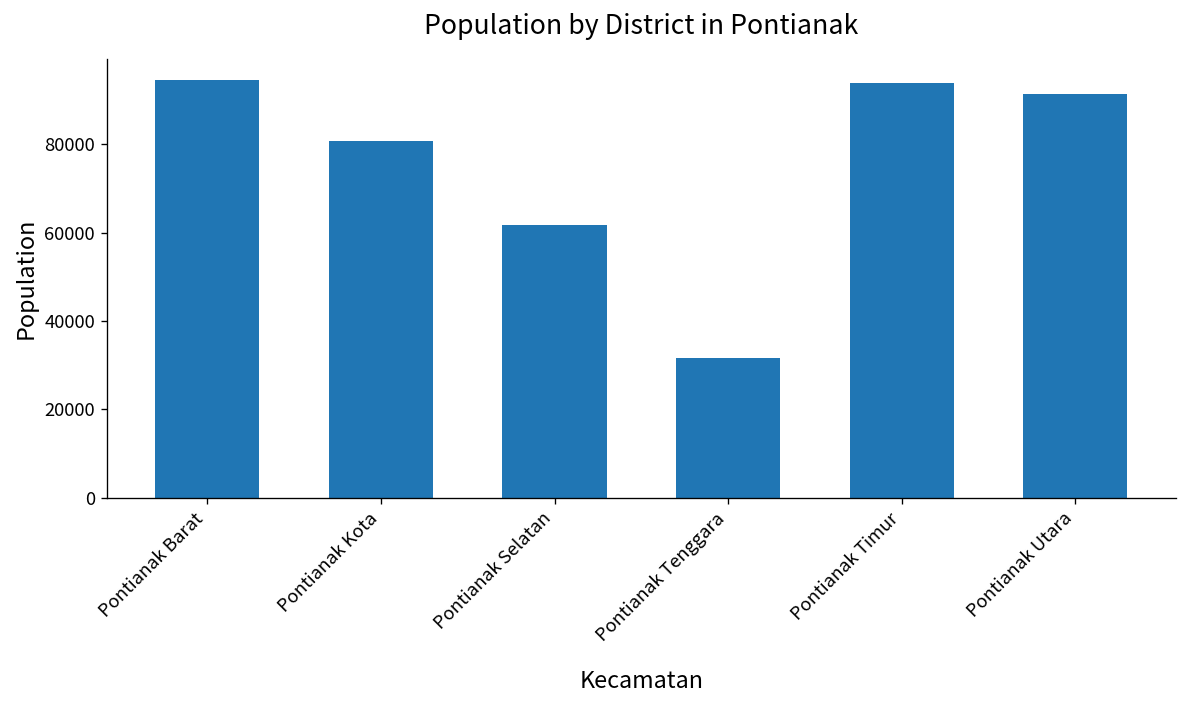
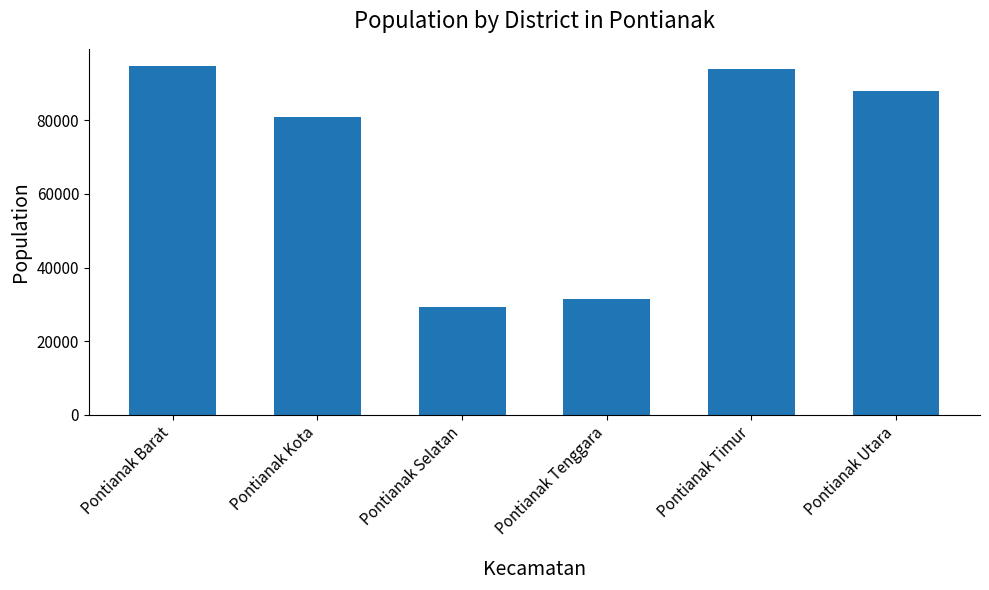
  {
    "Pontianak Barat": 95000,
    "Pontianak Kota": 81000,
-   "Pontianak Selatan": 62000,
+   "Pontianak Selatan": 29000,
    "Pontianak Tenggara": 32000,
    "Pontianak Timur": 94000,
-   "Pontianak Utara": 91000
+   "Pontianak Utara": 88000
  }
